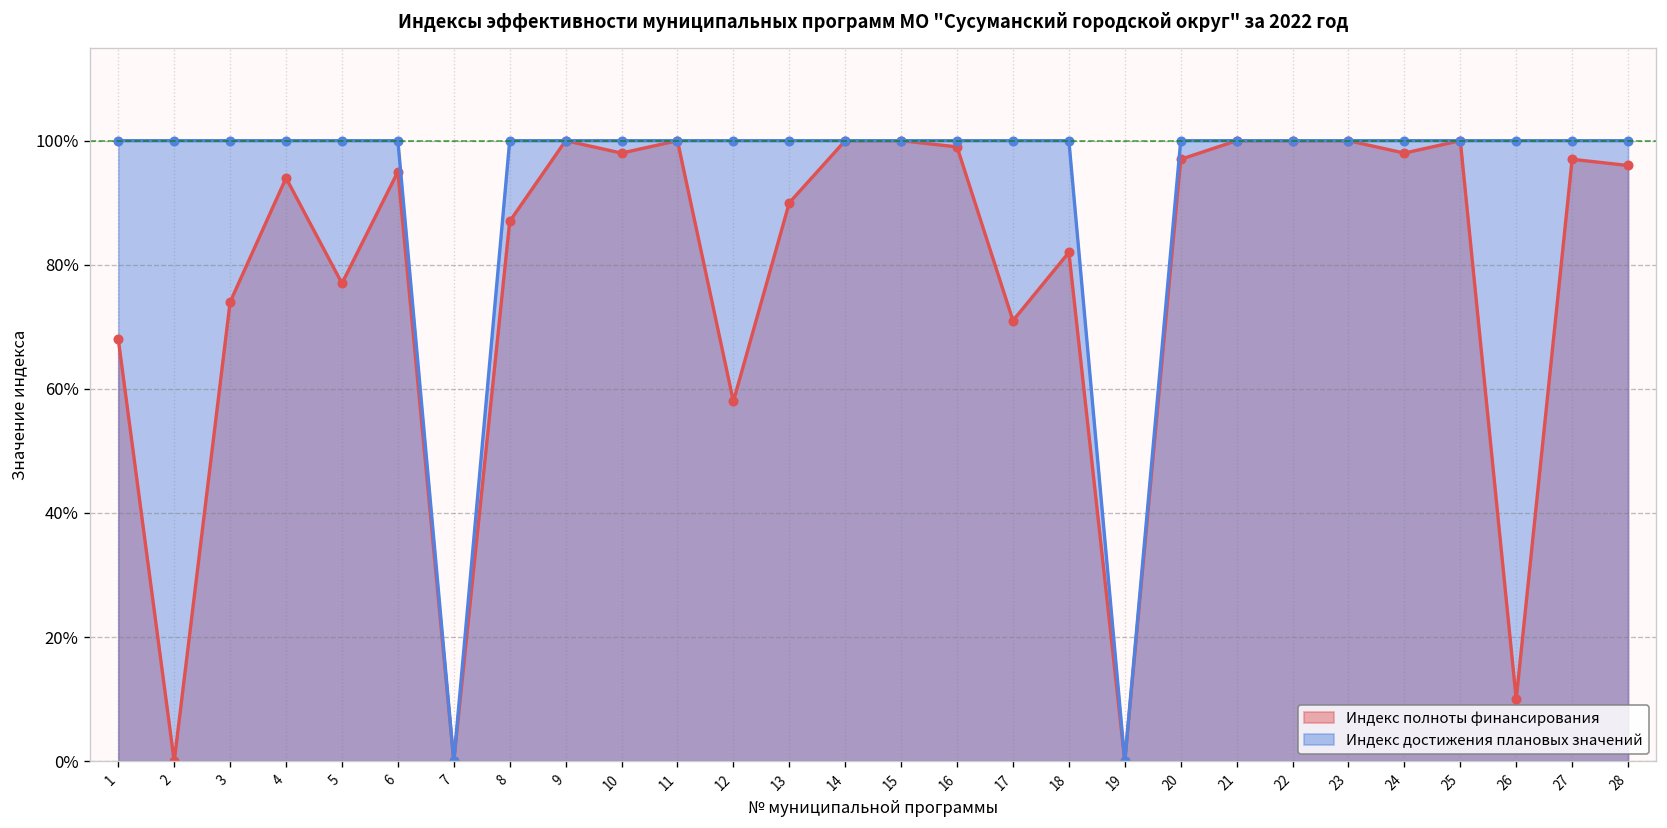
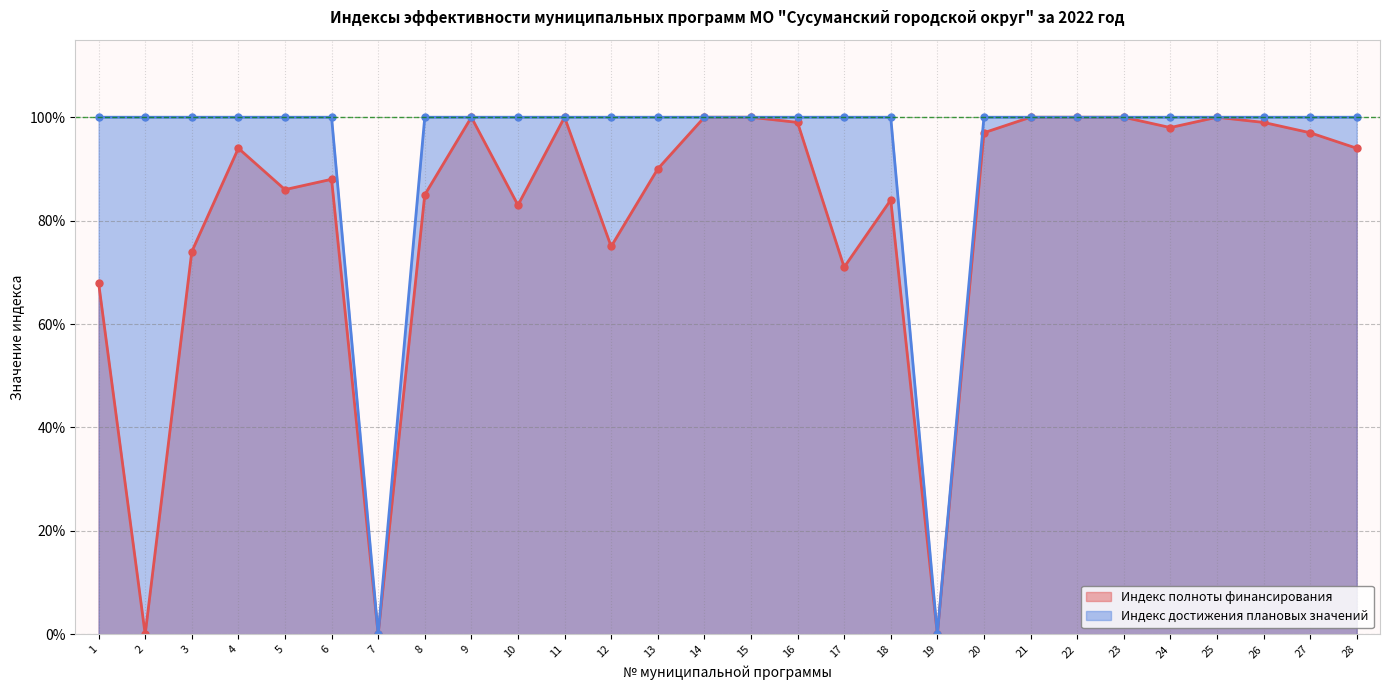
  {
    "Индекс полноты финансирования": {
      "1": "68%",
      "2": "0%",
      "3": "74%",
      "4": "94%",
-     "5": "77%",
-     "6": "95%",
-     "8": "87%",
-     "10": "98%",
-     "12": "58%",
+     "5": "86%",
+     "6": "88%",
+     "8": "85%",
+     "10": "83%",
+     "12": "75%",
      "13": "90%",
      "16": "99%",
      "17": "71%",
-     "18": "82%",
+     "18": "84%",
      "20": "97%",
      "24": "98%",
-     "26": "10%",
+     "26": "99%",
      "27": "97%",
-     "28": "96%"
+     "28": "94%"
    },
    "Индекс достижения плановых значений": {
      "1": "100%",
      "2": "100%",
      "3": "100%",
      "4": "100%",
      "5": "100%",
      "6": "100%",
      "8": "100%",
      "10": "100%",
      "12": "100%",
      "13": "100%",
      "16": "100%",
      "17": "100%",
      "18": "100%",
      "20": "100%",
      "24": "100%",
      "26": "100%",
      "27": "100%",
      "28": "100%"
    }
  }
